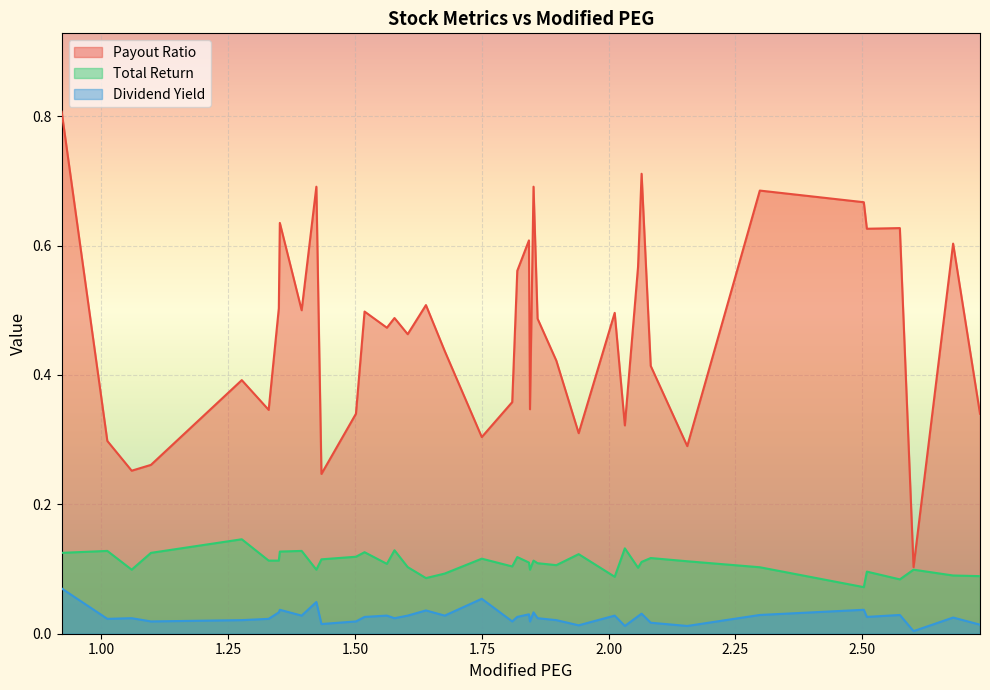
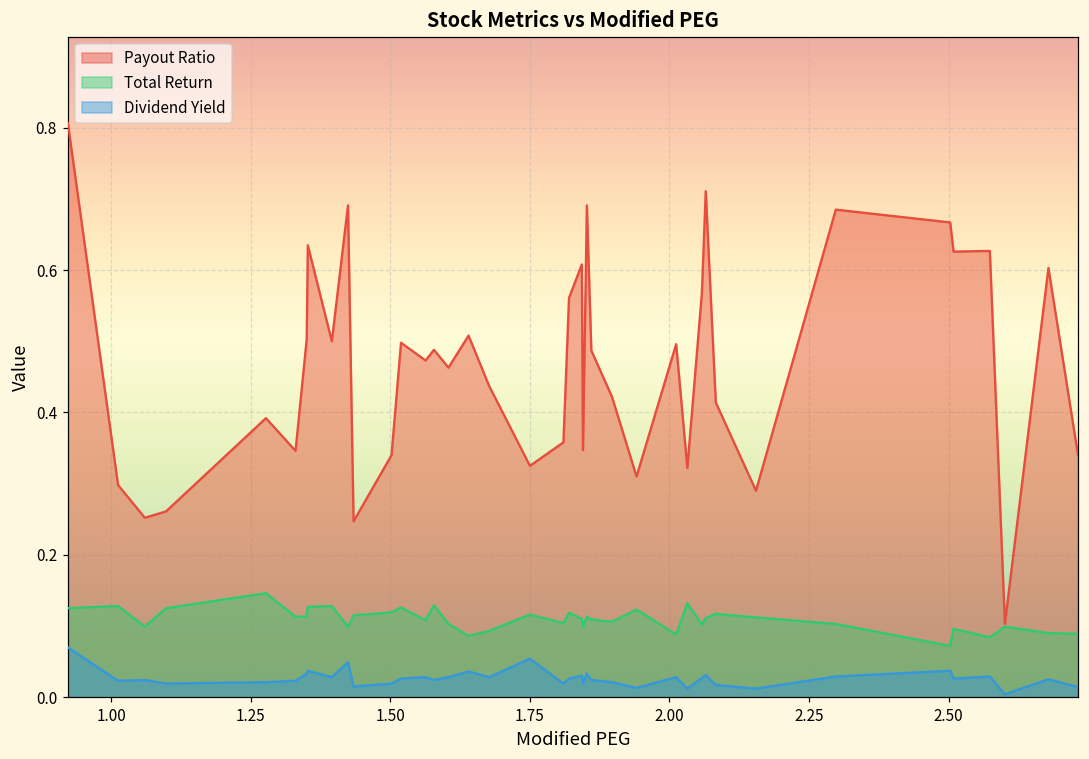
  {
    "Payout Ratio": {
-     "1.75": 0.30
+     "1.75": 0.33
    },
    "Total Return": {
      "1.75": 0.12
    },
    "Dividend Yield": {
      "1.75": 0.05
    }
  }
